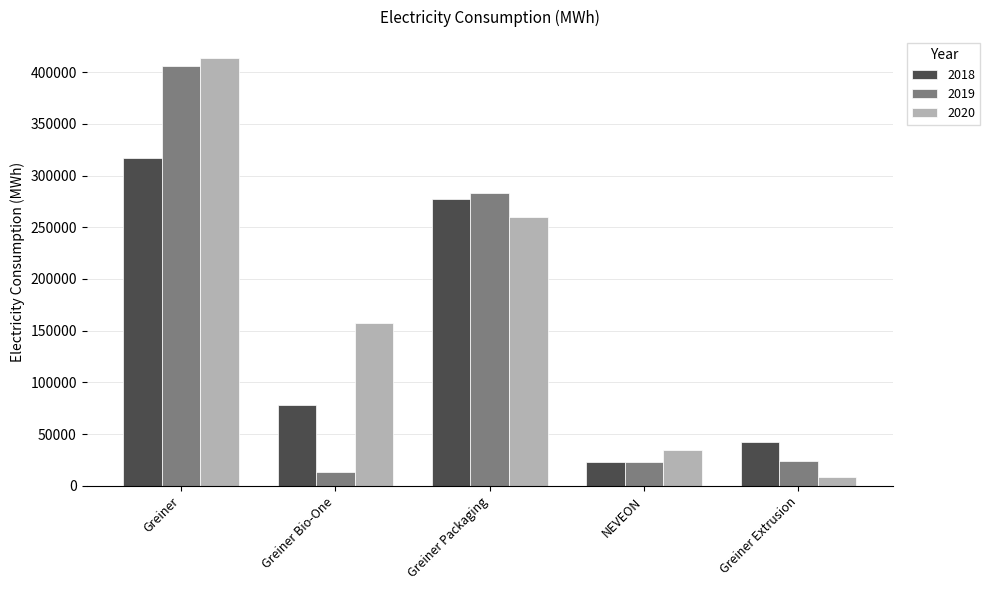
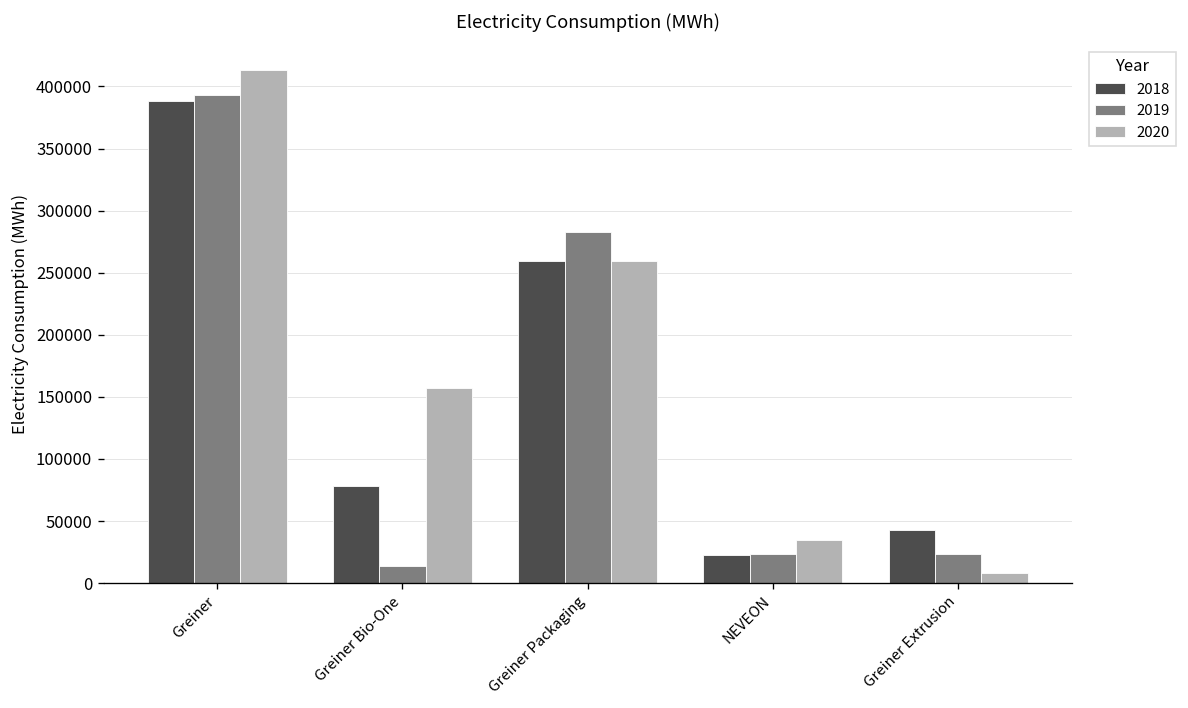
  {
    "2018": {
-     "Greiner": 317000,
+     "Greiner": 388000,
      "Greiner Bio-One": 79000,
-     "Greiner Packaging": 277000,
+     "Greiner Packaging": 260000,
      "NEVEON": 23000,
      "Greiner Extrusion": 43000
    },
    "2019": {
-     "Greiner": 406000,
+     "Greiner": 393000,
      "Greiner Bio-One": 14000,
      "Greiner Packaging": 283000,
      "NEVEON": 23000,
      "Greiner Extrusion": 24000
    },
    "2020": {
      "Greiner": 413000,
      "Greiner Bio-One": 157000,
      "Greiner Packaging": 260000,
      "NEVEON": 35000,
      "Greiner Extrusion": 8000
    }
  }
